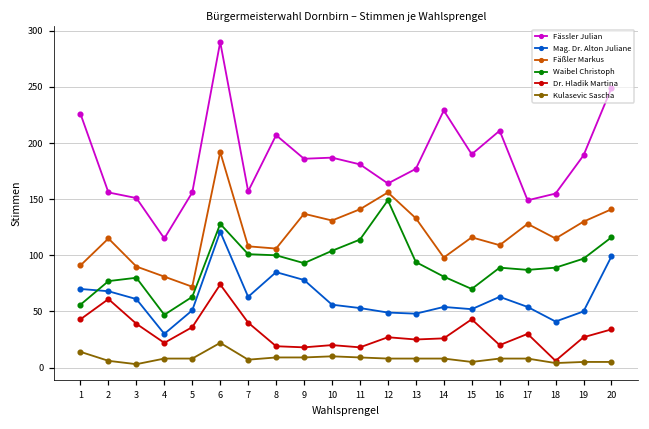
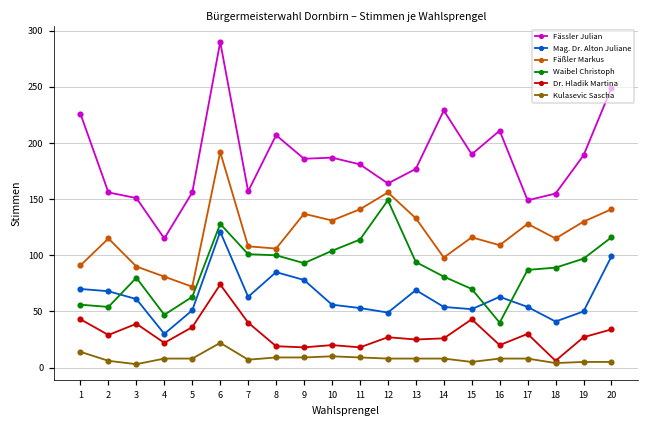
  {
    "Fässler Julian": {
      "1": 226,
      "2": 156,
      "3": 151,
      "4": 115,
      "5": 156,
      "6": 290,
      "7": 157,
      "8": 207,
      "9": 186,
      "10": 187,
      "11": 181,
      "12": 164,
      "13": 177,
      "14": 229,
      "15": 190,
      "16": 211,
      "17": 149,
      "18": 155,
      "19": 189
    },
    "Mag. Dr. Alton Juliane": {
      "1": 70,
      "2": 68,
      "3": 61,
      "4": 30,
      "5": 51,
      "6": 121,
      "7": 63,
      "8": 85,
      "9": 78,
      "10": 56,
      "11": 53,
      "12": 49,
-     "13": 48,
+     "13": 69,
      "14": 54,
      "15": 52,
      "16": 63,
      "17": 54,
      "18": 41,
      "19": 50,
      "20": 99
    },
    "Fäßler Markus": {
      "1": 91,
      "2": 115,
      "3": 90,
      "4": 81,
      "5": 72,
      "6": 192,
      "7": 108,
      "8": 106,
      "9": 137,
      "10": 131,
      "11": 141,
      "12": 156,
      "13": 133,
      "14": 98,
      "15": 116,
      "16": 109,
      "17": 128,
      "18": 115,
      "19": 130,
      "20": 141
    },
    "Waibel Christoph": {
      "1": 56,
-     "2": 77,
+     "2": 54,
      "3": 80,
      "4": 47,
      "5": 63,
      "6": 128,
      "7": 101,
      "8": 100,
      "9": 93,
      "10": 104,
      "11": 114,
      "12": 149,
      "13": 94,
      "14": 81,
      "15": 70,
-     "16": 89,
+     "16": 40,
      "17": 87,
      "18": 89,
      "19": 97,
      "20": 116
    },
    "Dr. Hladik Martina": {
      "1": 43,
-     "2": 61,
+     "2": 29,
      "3": 39,
      "4": 22,
      "5": 36,
      "6": 74,
      "7": 40,
      "8": 19,
      "9": 18,
      "10": 20,
      "11": 18,
      "12": 27,
      "13": 25,
      "14": 26,
      "15": 43,
      "16": 20,
      "17": 30,
      "19": 27,
      "20": 34
    },
    "Kulasevic Sascha": {
      "1": 14,
      "2": 6,
      "3": 3,
      "4": 8,
      "5": 8,
      "6": 22,
      "7": 7,
      "8": 9,
      "9": 9,
      "10": 10,
      "11": 9,
      "12": 8,
      "13": 8,
      "14": 8,
      "15": 5,
      "16": 8,
      "17": 8,
      "19": 5,
      "20": 5
    }
  }
